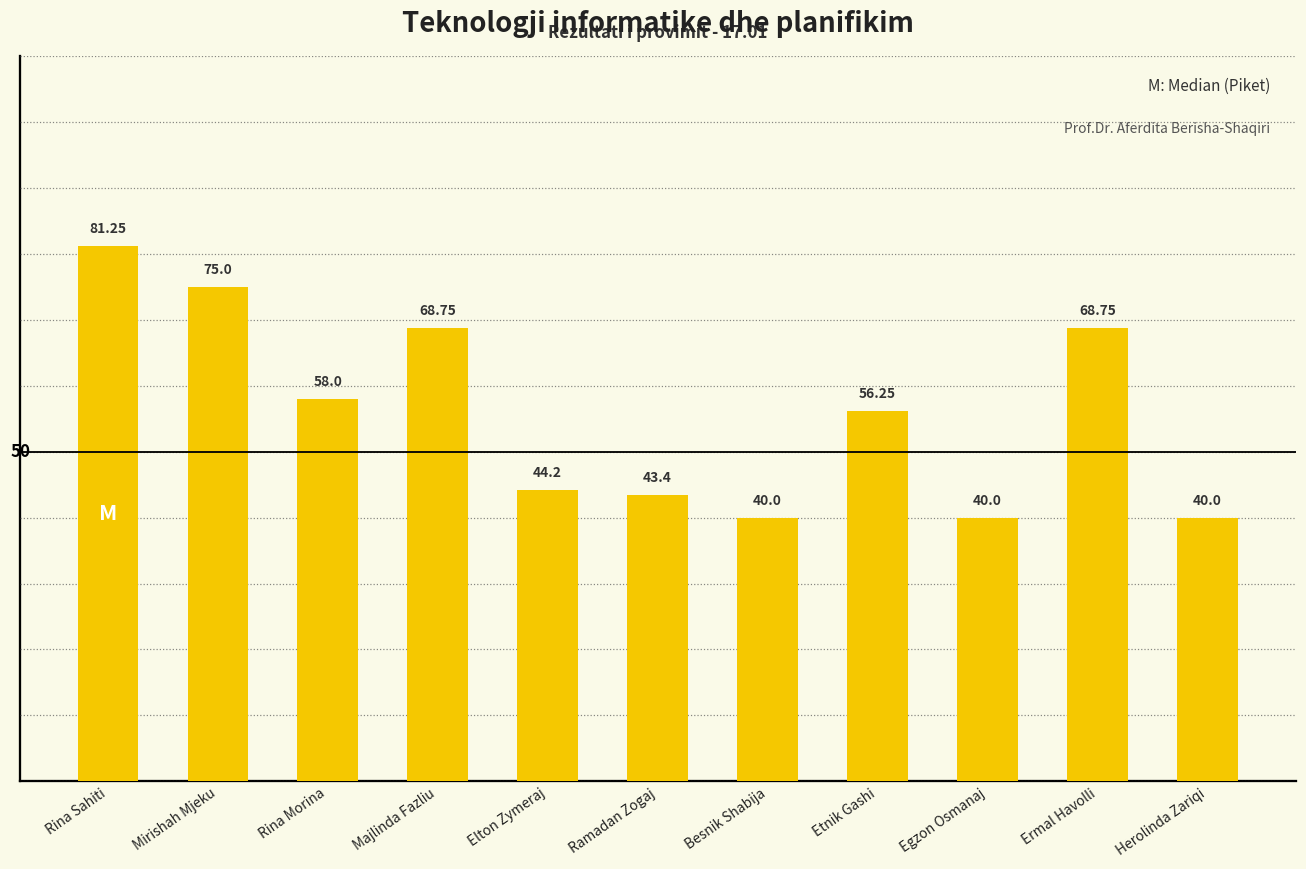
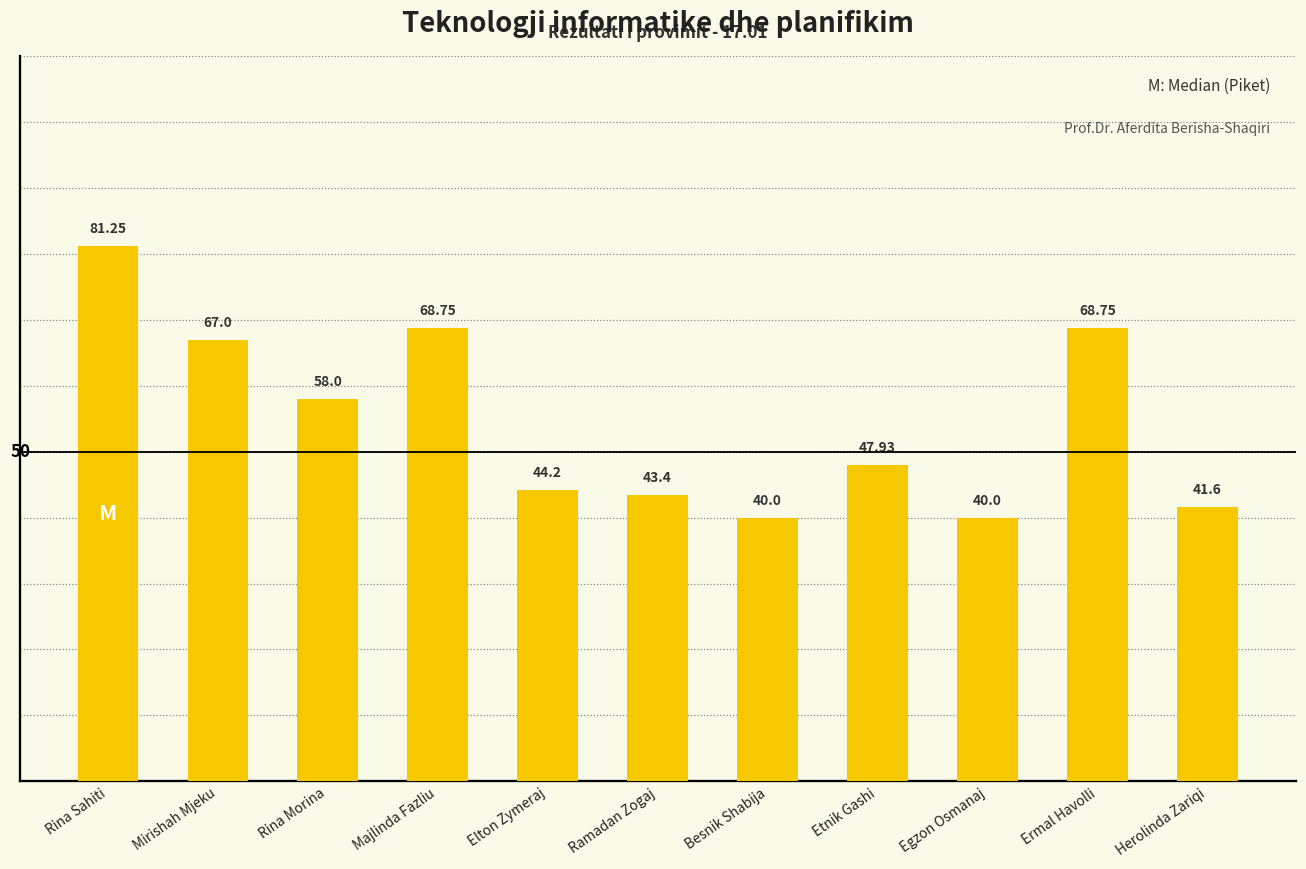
  {
    "Rina Sahiti": 81.25,
-   "Mirishah Mjeku": 75.0,
+   "Mirishah Mjeku": 67.0,
    "Rina Morina": 58.0,
    "Majlinda Fazliu": 68.75,
    "Elton Zymeraj": 44.2,
    "Ramadan Zogaj": 43.4,
    "Besnik Shabija": 40.0,
-   "Etnik Gashi": 56.25,
+   "Etnik Gashi": 47.93,
    "Egzon Osmanaj": 40.0,
    "Ermal Havolli": 68.75,
-   "Herolinda Zariqi": 40.0
+   "Herolinda Zariqi": 41.6
  }
